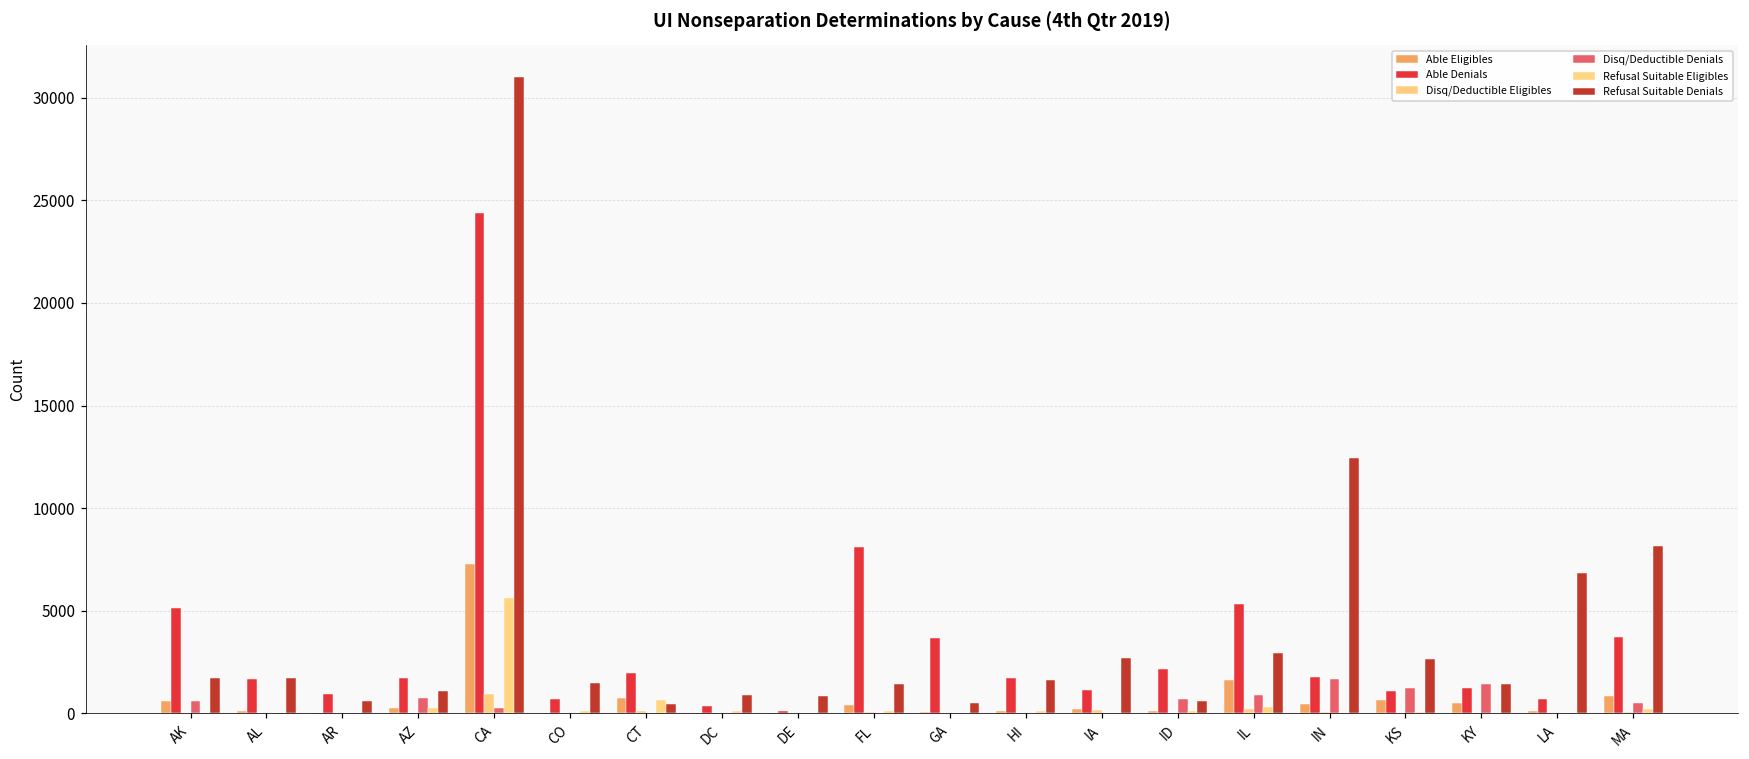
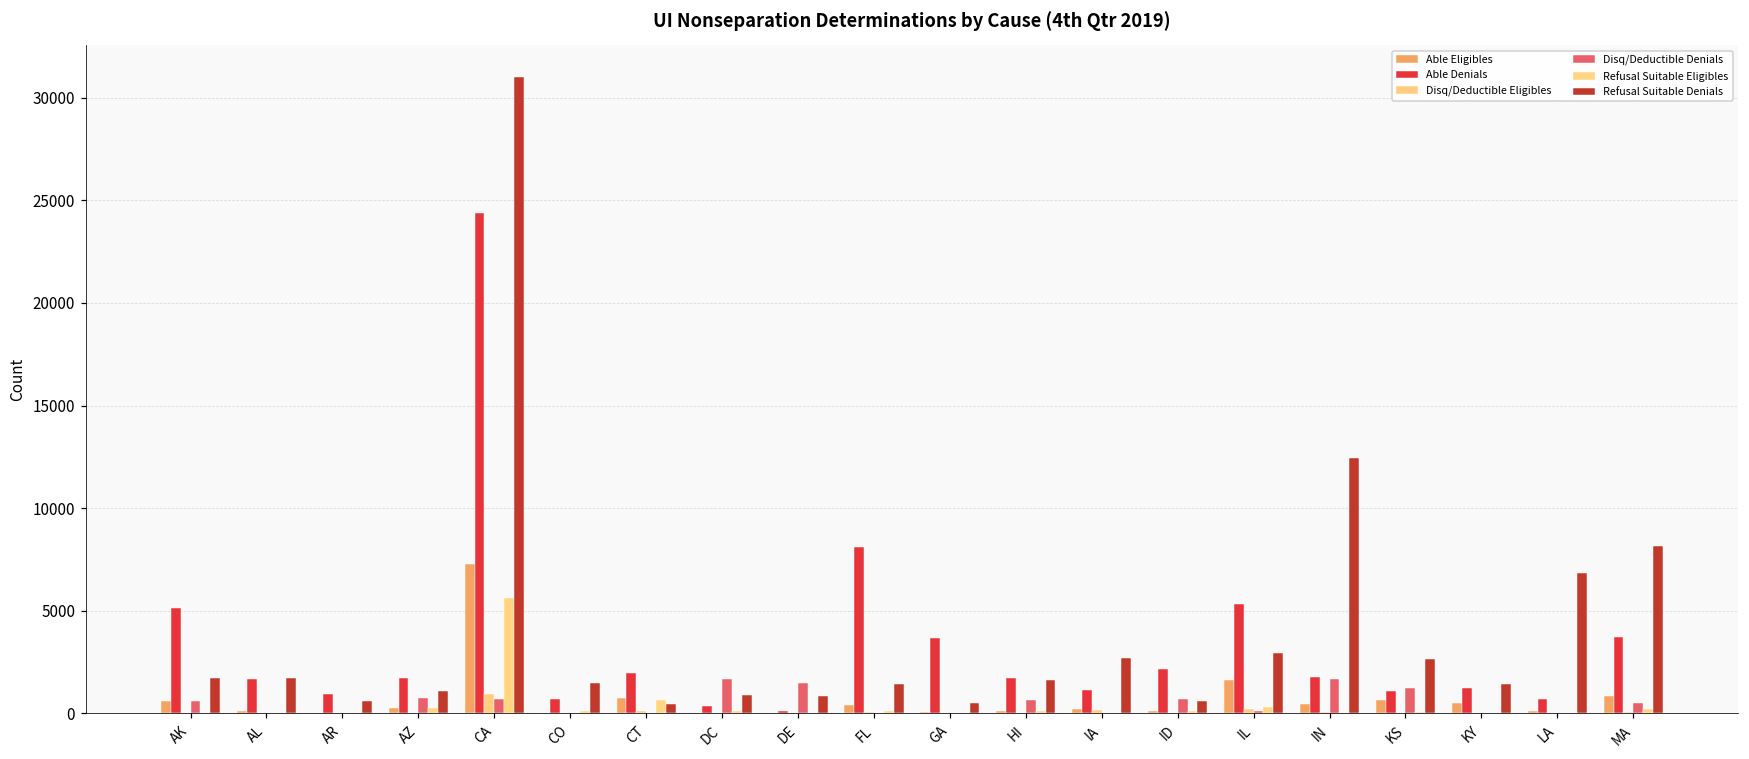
  {
    "Disq/Deductible Denials": {
      "AK": 600,
      "AZ": 700,
-     "CA": 200,
-     "DC": 0,
-     "DE": 0,
-     "HI": 0,
+     "CA": 700,
+     "DC": 1700,
+     "DE": 1500,
+     "HI": 700,
      "ID": 700,
-     "IL": 900,
+     "IL": 100,
      "IN": 1700,
      "KS": 1300,
-     "KY": 1400,
+     "KY": 0,
      "MA": 500
    }
  }
